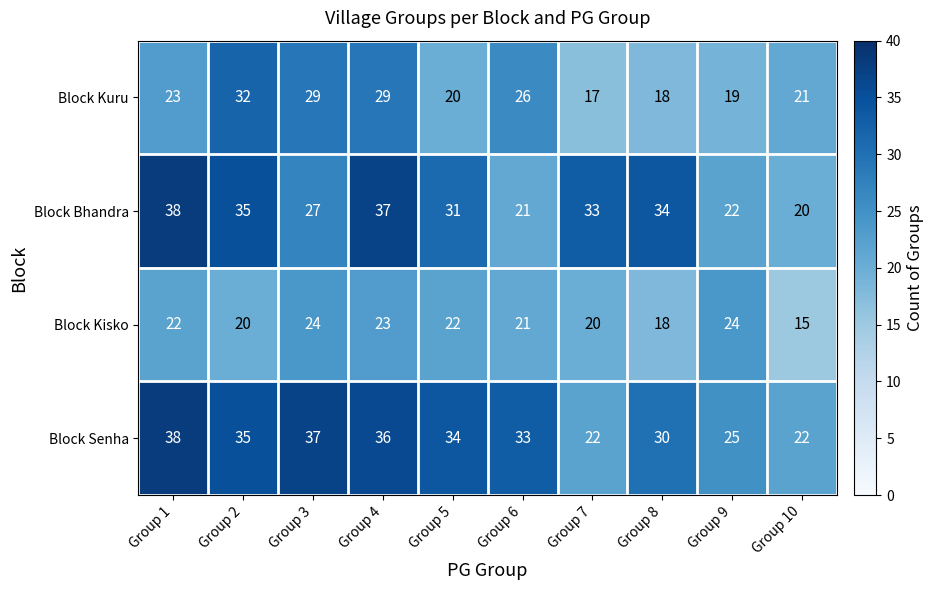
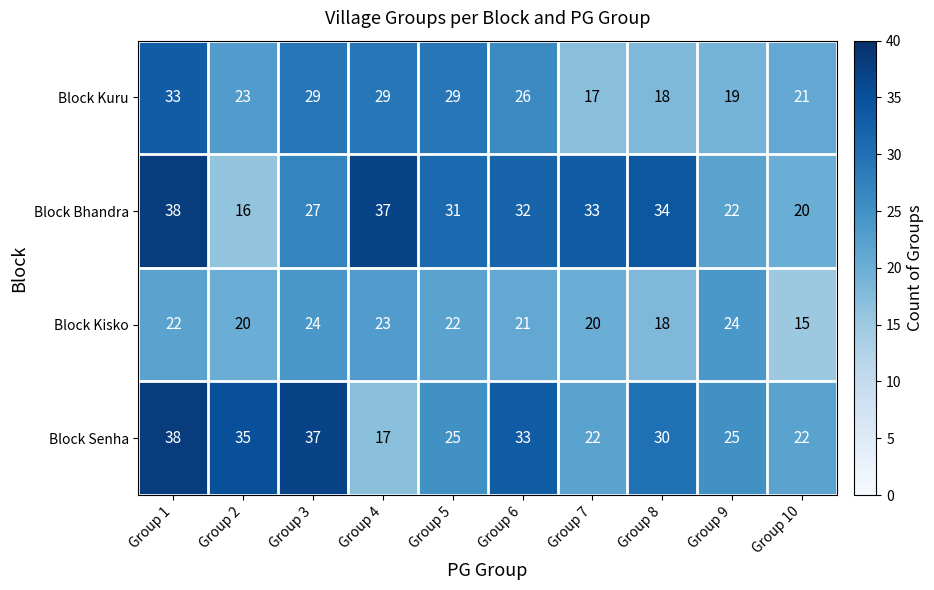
  {
    "Block Kuru": {
-     "Group 1": 23,
-     "Group 2": 32,
+     "Group 1": 33,
+     "Group 2": 23,
      "Group 3": 29,
      "Group 4": 29,
-     "Group 5": 20,
+     "Group 5": 29,
      "Group 6": 26,
      "Group 7": 17,
      "Group 8": 18,
      "Group 9": 19,
      "Group 10": 21
    },
    "Block Bhandra": {
      "Group 1": 38,
-     "Group 2": 35,
+     "Group 2": 16,
      "Group 3": 27,
      "Group 4": 37,
      "Group 5": 31,
-     "Group 6": 21,
+     "Group 6": 32,
      "Group 7": 33,
      "Group 8": 34,
      "Group 9": 22,
      "Group 10": 20
    },
    "Block Kisko": {
      "Group 1": 22,
      "Group 2": 20,
      "Group 3": 24,
      "Group 4": 23,
      "Group 5": 22,
      "Group 6": 21,
      "Group 7": 20,
      "Group 8": 18,
      "Group 9": 24,
      "Group 10": 15
    },
    "Block Senha": {
      "Group 1": 38,
      "Group 2": 35,
      "Group 3": 37,
-     "Group 4": 36,
-     "Group 5": 34,
+     "Group 4": 17,
+     "Group 5": 25,
      "Group 6": 33,
      "Group 7": 22,
      "Group 8": 30,
      "Group 9": 25,
      "Group 10": 22
    }
  }
